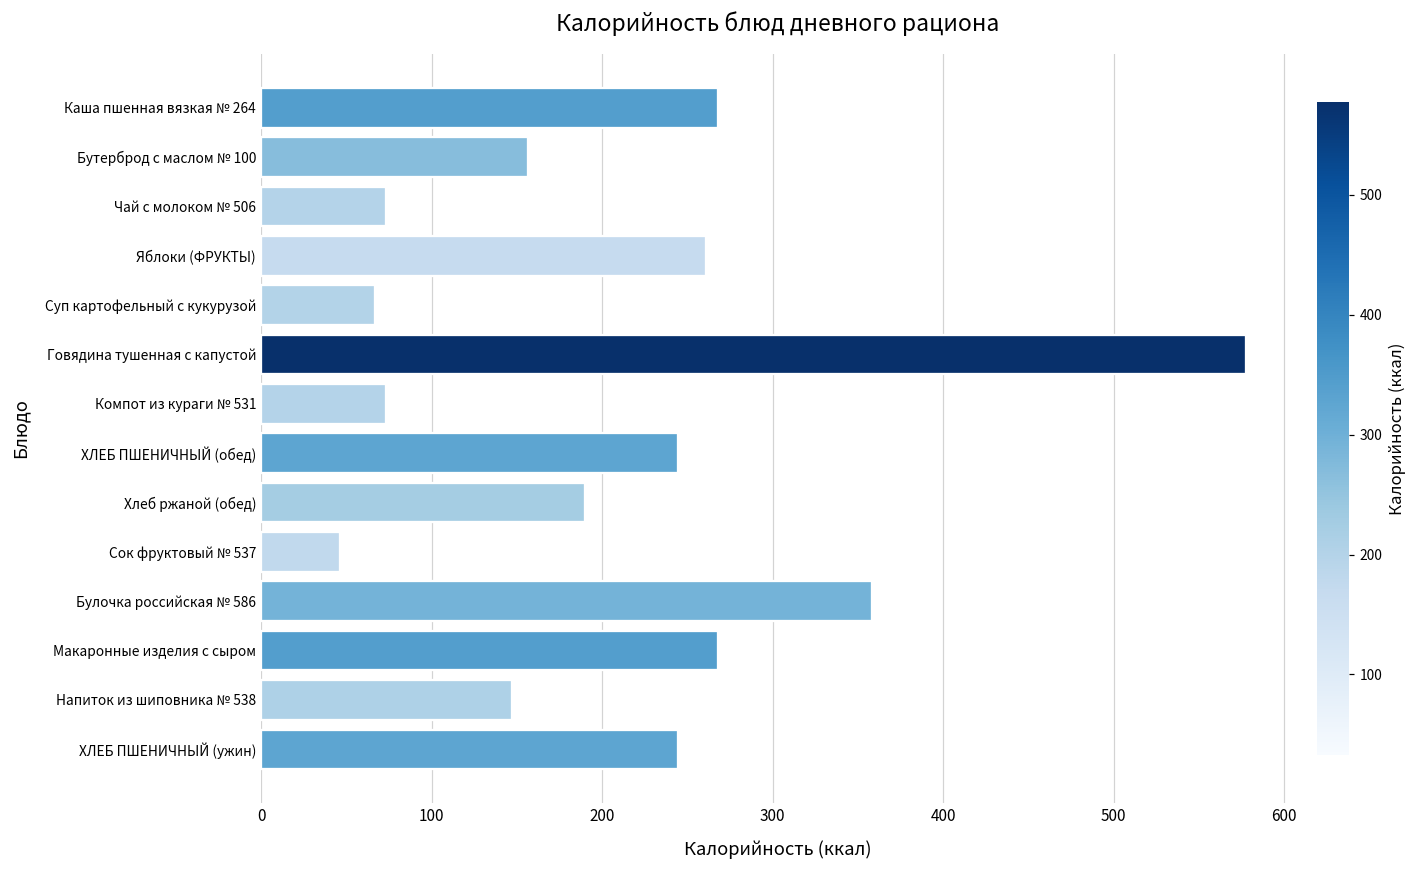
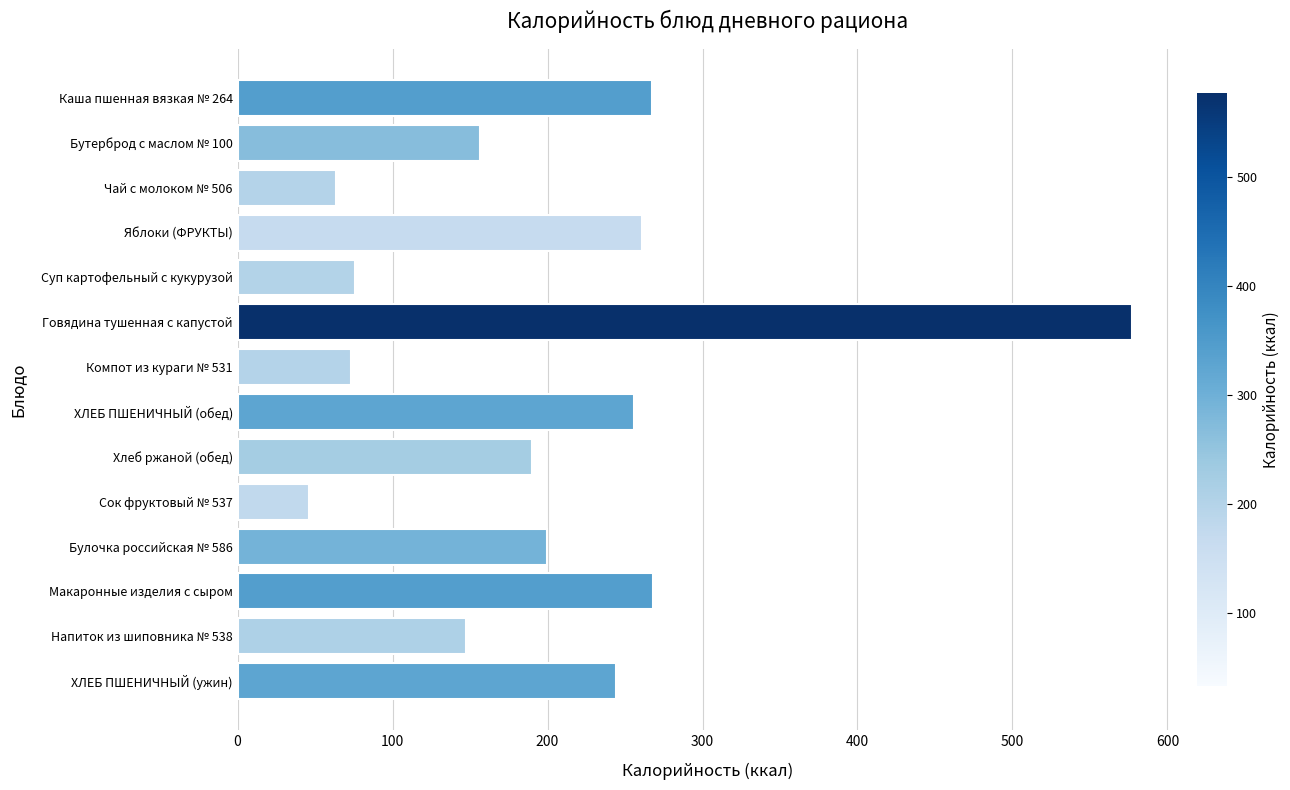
  {
    "Каша пшенная вязкая № 264": 268,
    "Бутерброд с маслом № 100": 156,
-   "Чай с молоком № 506": 73,
+   "Чай с молоком № 506": 64,
    "Яблоки (ФРУКТЫ)": 261,
-   "Суп картофельный с кукурузой": 67,
+   "Суп картофельный с кукурузой": 76,
    "Говядина тушенная с капустой": 577,
    "Компот из кураги № 531": 73,
-   "ХЛЕБ ПШЕНИЧНЫЙ (обед)": 244,
+   "ХЛЕБ ПШЕНИЧНЫЙ (обед)": 256,
    "Хлеб ржаной (обед)": 190,
    "Сок фруктовый № 537": 46,
-   "Булочка российская № 586": 358,
+   "Булочка российская № 586": 200,
    "Макаронные изделия с сыром": 268,
    "Напиток из шиповника № 538": 147,
    "ХЛЕБ ПШЕНИЧНЫЙ (ужин)": 244
  }
